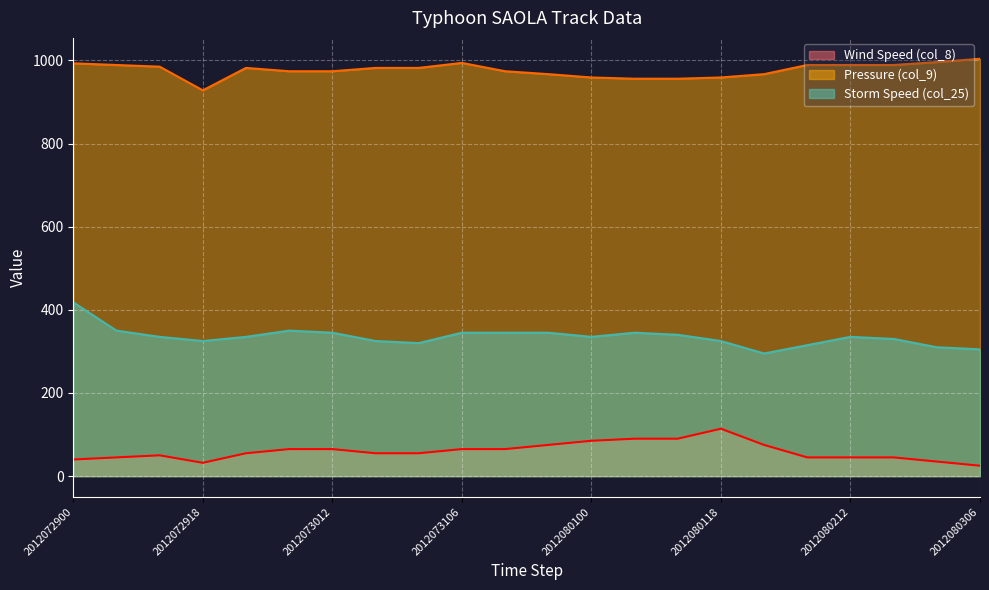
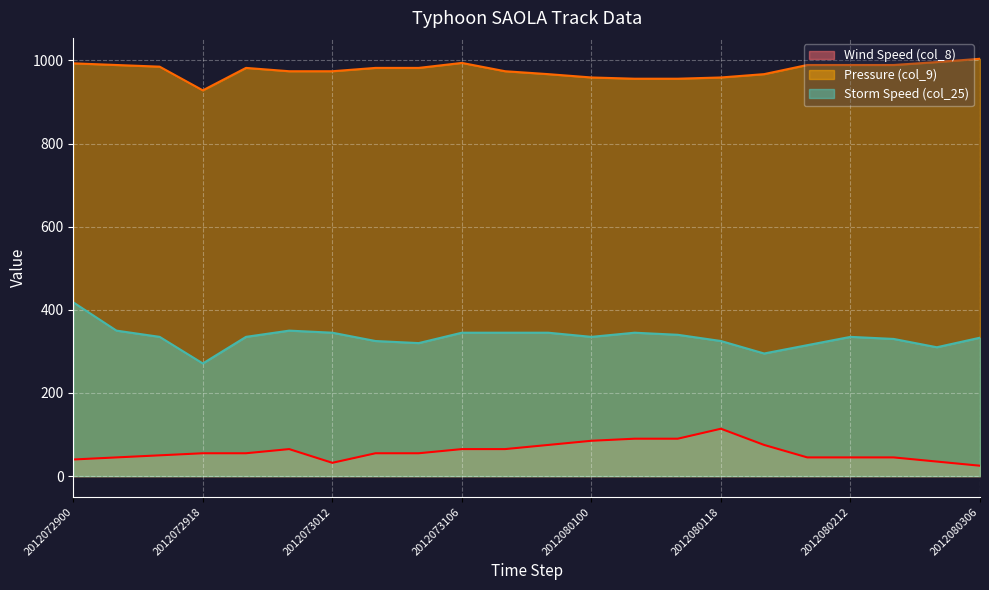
  {
    "Wind Speed (col_8)": {
      "2012072900": 40,
-     "2012072918": 30,
-     "2012073012": 70,
+     "2012072918": 60,
+     "2012073012": 30,
      "2012073106": 70,
      "2012080100": 90,
      "2012080118": 110,
      "2012080212": 50,
      "2012080306": 30
    },
    "Pressure (col_9)": {
      "2012072900": 990,
      "2012072918": 930,
      "2012073012": 970,
      "2012073106": 990,
      "2012080100": 960,
      "2012080118": 960,
      "2012080306": 1000
    },
    "Storm Speed (col_25)": {
      "2012072900": 420,
-     "2012072918": 330,
+     "2012072918": 270,
      "2012073012": 350,
      "2012073106": 350,
      "2012080100": 340,
      "2012080118": 330,
      "2012080212": 340,
-     "2012080306": 310
+     "2012080306": 330
    }
  }
